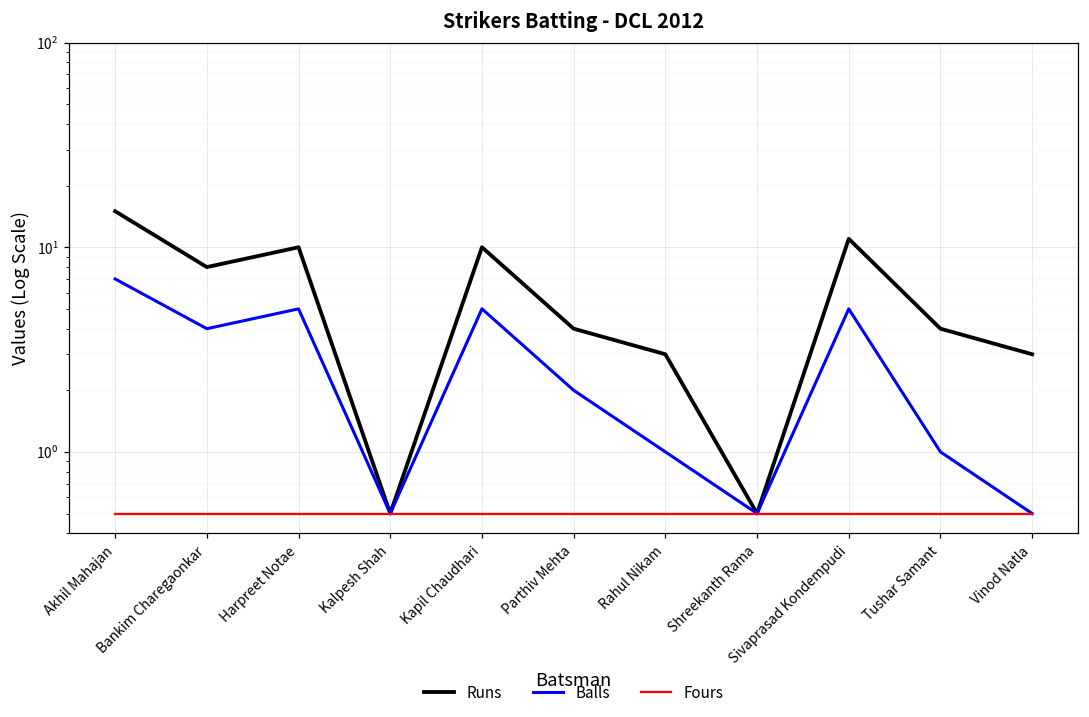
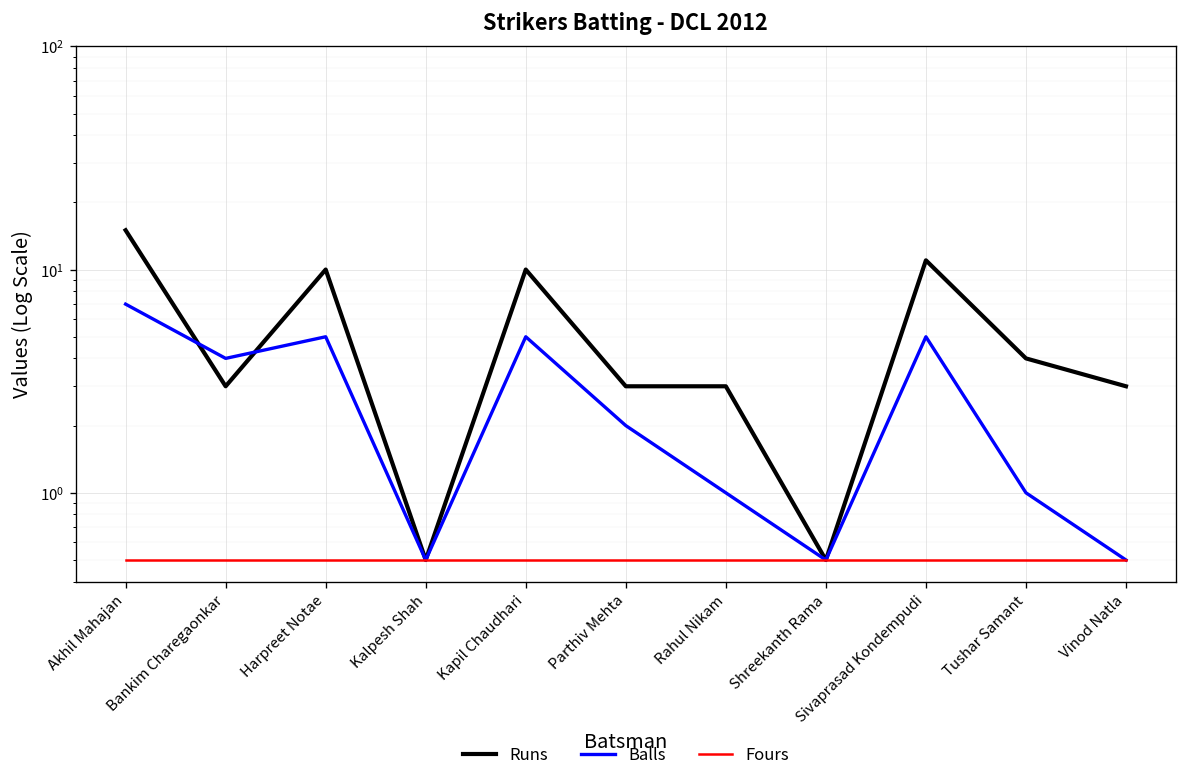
  {
    "Runs": {
      "Akhil Mahajan": 15,
-     "Bankim Charegaonkar": 8,
+     "Bankim Charegaonkar": 3,
      "Harpreet Notae": 10,
      "Kapil Chaudhari": 10,
-     "Parthiv Mehta": 4,
+     "Parthiv Mehta": 3,
      "Rahul Nikam": 3,
      "Sivaprasad Kondempudi": 11,
      "Tushar Samant": 4,
      "Vinod Natla": 3
    },
    "Balls": {
      "Akhil Mahajan": 7,
      "Bankim Charegaonkar": 4,
      "Harpreet Notae": 5,
      "Kapil Chaudhari": 5,
      "Parthiv Mehta": 2,
      "Rahul Nikam": 1,
      "Sivaprasad Kondempudi": 5,
      "Tushar Samant": 1
    },
    "Fours": {
      "Akhil Mahajan": 0.50,
      "Bankim Charegaonkar": 0.50,
      "Harpreet Notae": 0.50,
      "Kapil Chaudhari": 0.50,
      "Parthiv Mehta": 0.50,
      "Rahul Nikam": 0.50,
      "Sivaprasad Kondempudi": 0.50,
      "Tushar Samant": 0.50
    }
  }
